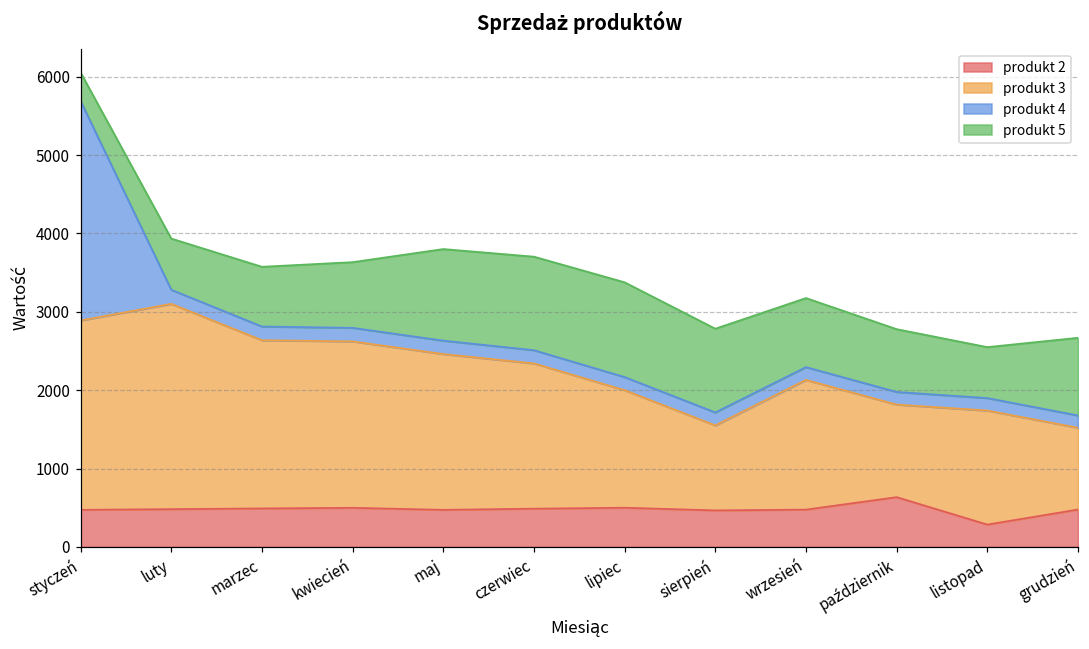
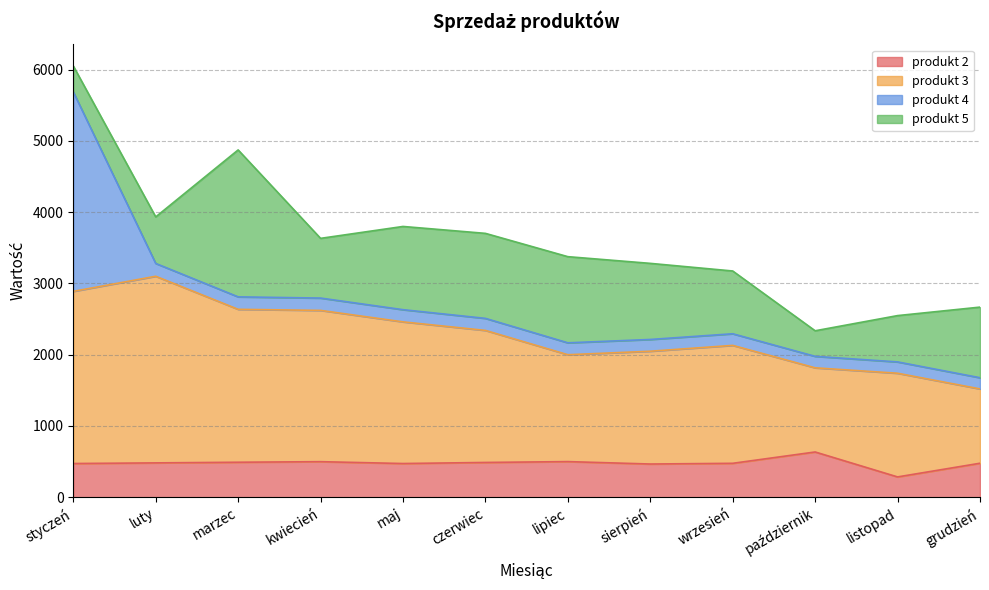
  {
    "produkt 2": {
      "styczeń": 500,
      "luty": 500,
      "marzec": 500,
      "kwiecień": 500,
      "maj": 500,
      "czerwiec": 500,
      "lipiec": 500,
      "sierpień": 500,
      "wrzesień": 500,
      "październik": 600,
      "listopad": 300,
      "grudzień": 500
    },
    "produkt 3": {
      "styczeń": 2400,
      "luty": 2600,
      "marzec": 2100,
      "kwiecień": 2100,
      "maj": 2000,
      "czerwiec": 1900,
      "lipiec": 1500,
-     "sierpień": 1100,
+     "sierpień": 1600,
      "wrzesień": 1700,
      "październik": 1200,
      "listopad": 1500,
      "grudzień": 1000
    },
    "produkt 4": {
      "styczeń": 2800,
      "luty": 200,
      "marzec": 200,
      "kwiecień": 200,
      "maj": 200,
      "czerwiec": 200,
      "lipiec": 200,
      "sierpień": 200,
      "wrzesień": 200,
      "październik": 200,
      "listopad": 200,
      "grudzień": 200
    },
    "produkt 5": {
      "styczeń": 400,
      "luty": 700,
-     "marzec": 800,
+     "marzec": 2100,
      "kwiecień": 800,
      "maj": 1200,
      "czerwiec": 1200,
      "lipiec": 1200,
      "sierpień": 1100,
      "wrzesień": 900,
-     "październik": 800,
+     "październik": 400,
      "listopad": 700,
      "grudzień": 1000
    }
  }
